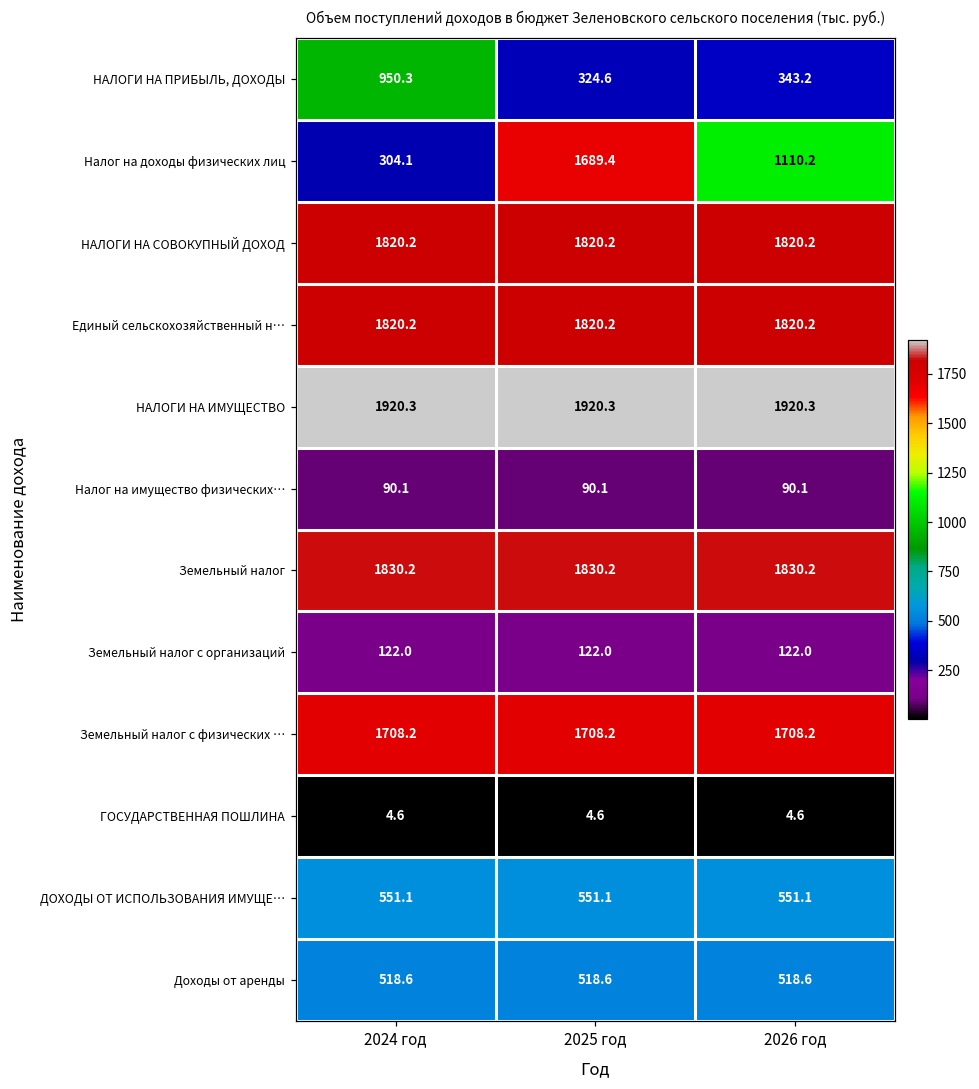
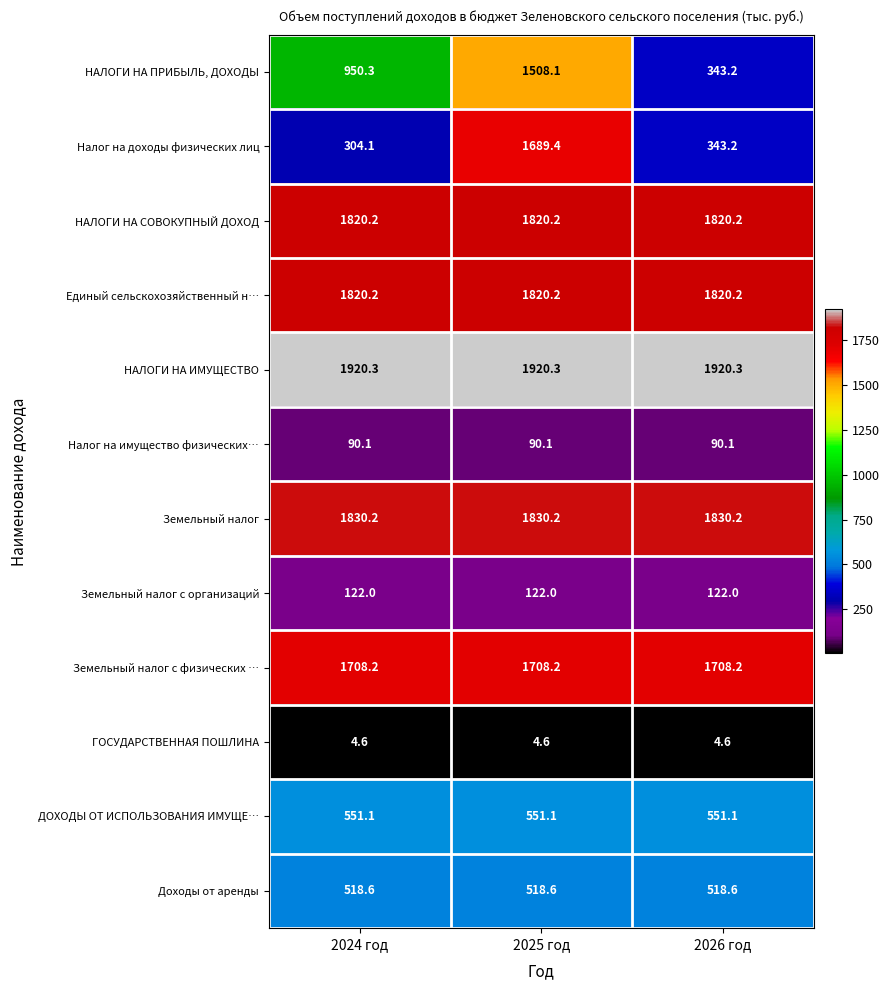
  {
    "НАЛОГИ НА ПРИБЫЛЬ, ДОХОДЫ": {
      "2024 год": 950.3,
-     "2025 год": 324.6,
+     "2025 год": 1508.1,
      "2026 год": 343.2
    },
    "Налог на доходы физических лиц": {
      "2024 год": 304.1,
      "2025 год": 1689.4,
-     "2026 год": 1110.2
+     "2026 год": 343.2
    },
    "НАЛОГИ НА СОВОКУПНЫЙ ДОХОД": {
      "2024 год": 1820.2,
      "2025 год": 1820.2,
      "2026 год": 1820.2
    },
    "Единый сельскохозяйственный н…": {
      "2024 год": 1820.2,
      "2025 год": 1820.2,
      "2026 год": 1820.2
    },
    "НАЛОГИ НА ИМУЩЕСТВО": {
      "2024 год": 1920.3,
      "2025 год": 1920.3,
      "2026 год": 1920.3
    },
    "Налог на имущество физических…": {
      "2024 год": 90.1,
      "2025 год": 90.1,
      "2026 год": 90.1
    },
    "Земельный налог": {
      "2024 год": 1830.2,
      "2025 год": 1830.2,
      "2026 год": 1830.2
    },
    "Земельный налог с организаций": {
      "2024 год": 122.0,
      "2025 год": 122.0,
      "2026 год": 122.0
    },
    "Земельный налог с физических …": {
      "2024 год": 1708.2,
      "2025 год": 1708.2,
      "2026 год": 1708.2
    },
    "ГОСУДАРСТВЕННАЯ ПОШЛИНА": {
      "2024 год": 4.6,
      "2025 год": 4.6,
      "2026 год": 4.6
    },
    "ДОХОДЫ ОТ ИСПОЛЬЗОВАНИЯ ИМУЩЕ…": {
      "2024 год": 551.1,
      "2025 год": 551.1,
      "2026 год": 551.1
    },
    "Доходы от аренды": {
      "2024 год": 518.6,
      "2025 год": 518.6,
      "2026 год": 518.6
    }
  }
